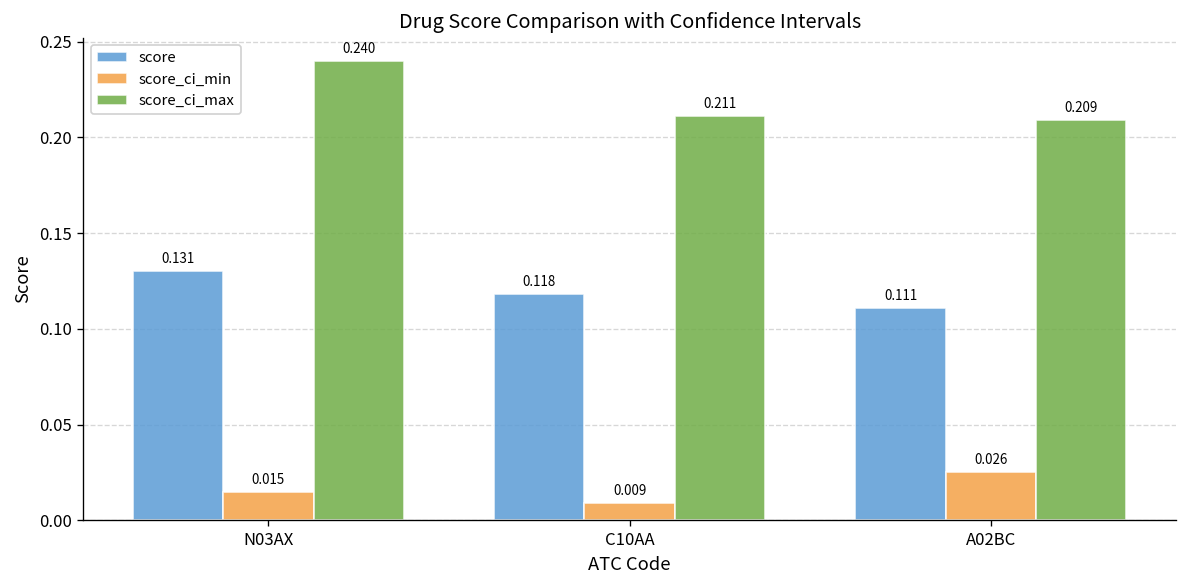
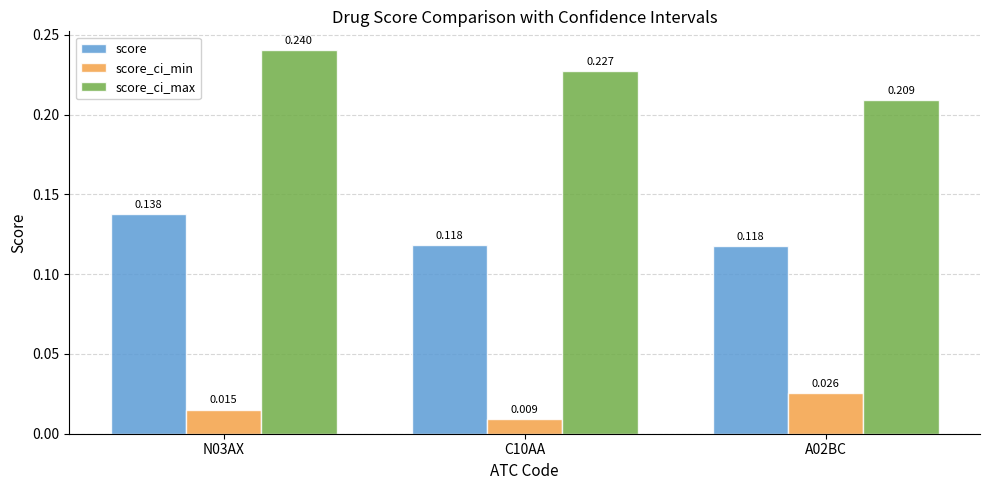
  {
    "score": {
-     "N03AX": 0.131,
+     "N03AX": 0.138,
      "C10AA": 0.118,
-     "A02BC": 0.111
+     "A02BC": 0.118
    },
    "score_ci_min": {
      "N03AX": 0.015,
      "C10AA": 0.009,
      "A02BC": 0.026
    },
    "score_ci_max": {
      "N03AX": 0.240,
-     "C10AA": 0.211,
+     "C10AA": 0.227,
      "A02BC": 0.209
    }
  }
